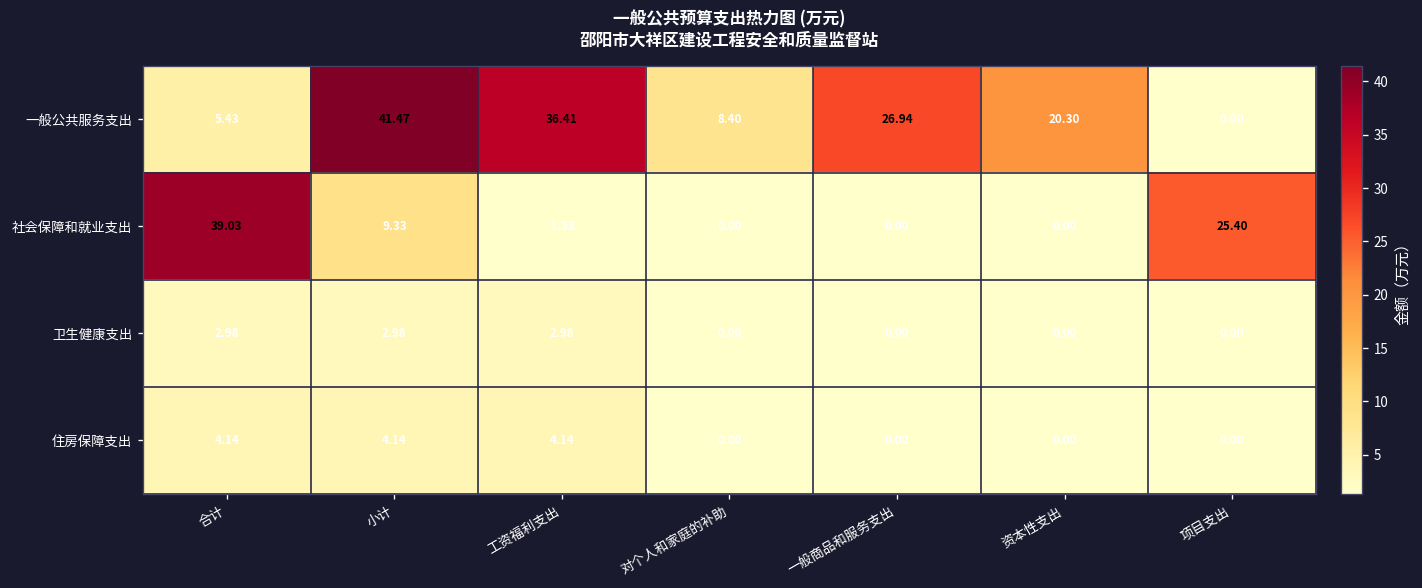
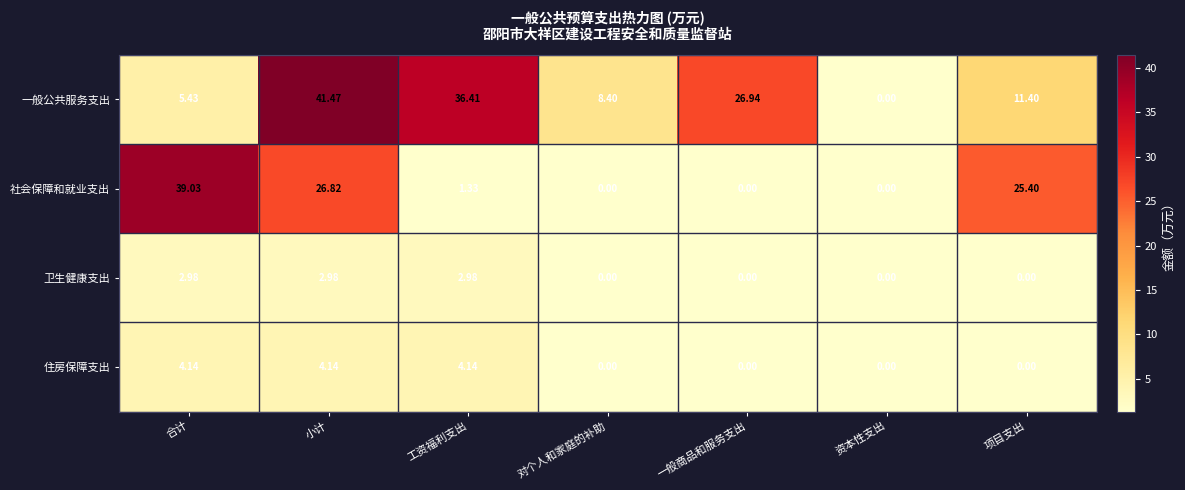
  {
    "一般公共服务支出": {
      "合计": 5.43,
      "小计": 41.47,
      "工资福利支出": 36.41,
      "对个人和家庭的补助": 8.40,
      "一般商品和服务支出": 26.94,
-     "资本性支出": 20.30,
-     "项目支出": 0.00
+     "资本性支出": 0.00,
+     "项目支出": 11.40
    },
    "社会保障和就业支出": {
      "合计": 39.03,
-     "小计": 9.33,
+     "小计": 26.82,
      "工资福利支出": 1.33,
      "对个人和家庭的补助": 0.00,
      "一般商品和服务支出": 0.00,
      "资本性支出": 0.00,
      "项目支出": 25.40
    },
    "卫生健康支出": {
      "合计": 2.98,
      "小计": 2.98,
      "工资福利支出": 2.98,
      "对个人和家庭的补助": 0.00,
      "一般商品和服务支出": 0.00,
      "资本性支出": 0.00,
      "项目支出": 0.00
    },
    "住房保障支出": {
      "合计": 4.14,
      "小计": 4.14,
      "工资福利支出": 4.14,
      "对个人和家庭的补助": 0.00,
      "一般商品和服务支出": 0.00,
      "资本性支出": 0.00,
      "项目支出": 0.00
    }
  }
